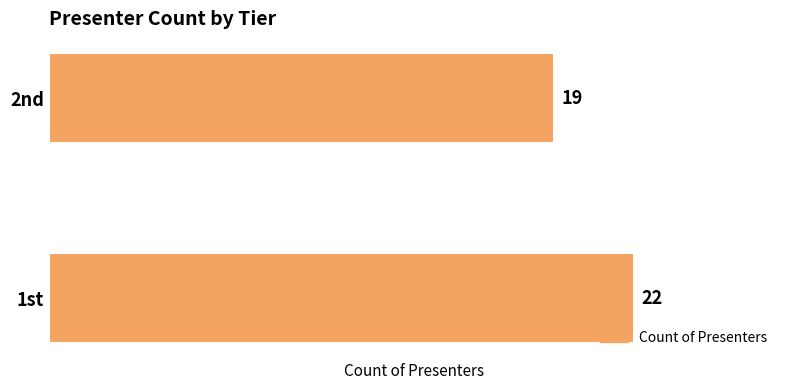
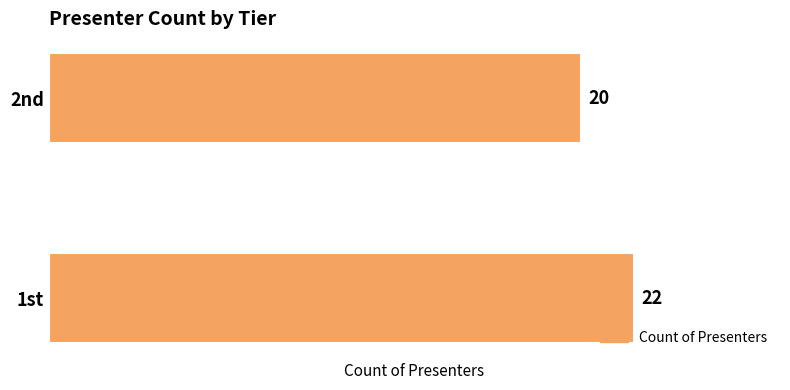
  {
-   "2nd": 19,
+   "2nd": 20,
    "1st": 22
  }
